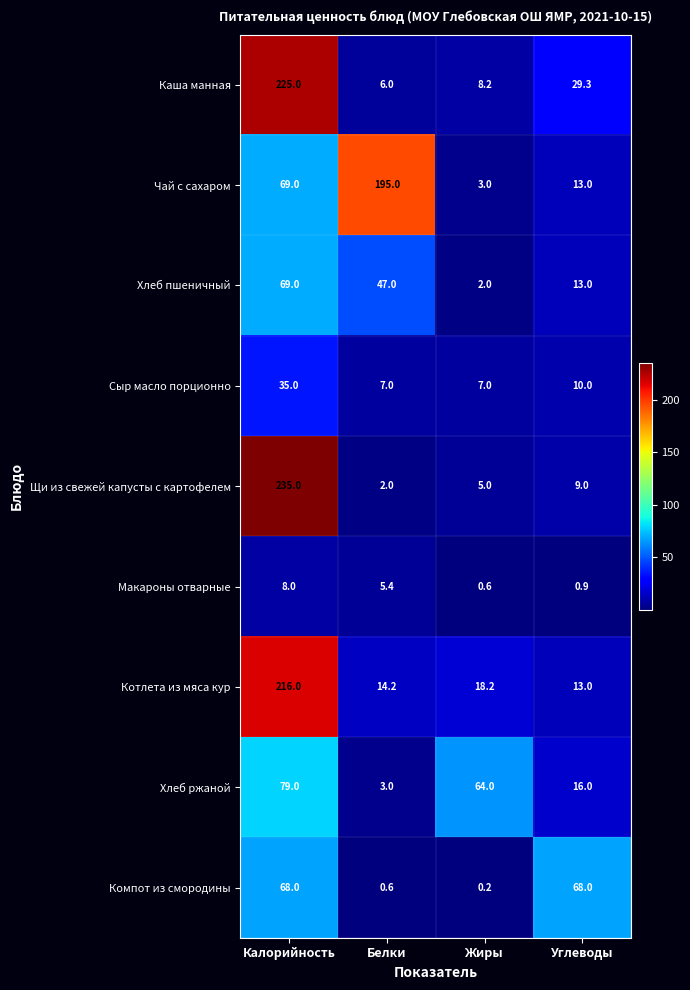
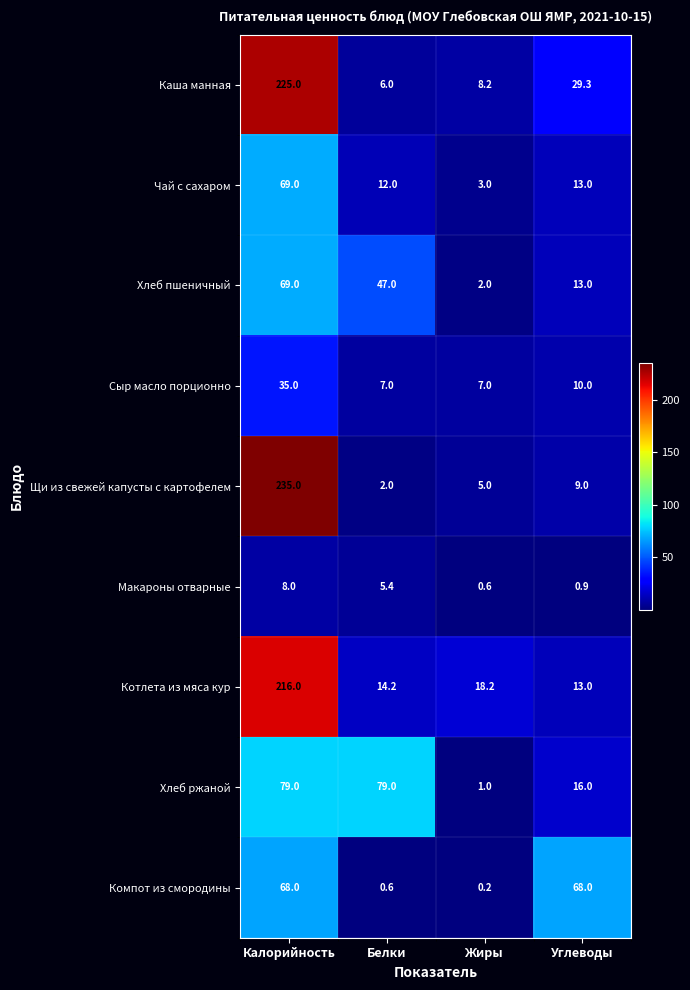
  {
    "Каша манная": {
      "Калорийность": 225.0,
      "Белки": 6.0,
      "Жиры": 8.2,
      "Углеводы": 29.3
    },
    "Чай с сахаром": {
      "Калорийность": 69.0,
-     "Белки": 195.0,
+     "Белки": 12.0,
      "Жиры": 3.0,
      "Углеводы": 13.0
    },
    "Хлеб пшеничный": {
      "Калорийность": 69.0,
      "Белки": 47.0,
      "Жиры": 2.0,
      "Углеводы": 13.0
    },
    "Сыр масло порционно": {
      "Калорийность": 35.0,
      "Белки": 7.0,
      "Жиры": 7.0,
      "Углеводы": 10.0
    },
    "Щи из свежей капусты с картофелем": {
      "Калорийность": 235.0,
      "Белки": 2.0,
      "Жиры": 5.0,
      "Углеводы": 9.0
    },
    "Макароны отварные": {
      "Калорийность": 8.0,
      "Белки": 5.4,
      "Жиры": 0.6,
      "Углеводы": 0.9
    },
    "Котлета из мяса кур": {
      "Калорийность": 216.0,
      "Белки": 14.2,
      "Жиры": 18.2,
      "Углеводы": 13.0
    },
    "Хлеб ржаной": {
      "Калорийность": 79.0,
-     "Белки": 3.0,
-     "Жиры": 64.0,
+     "Белки": 79.0,
+     "Жиры": 1.0,
      "Углеводы": 16.0
    },
    "Компот из смородины": {
      "Калорийность": 68.0,
      "Белки": 0.6,
      "Жиры": 0.2,
      "Углеводы": 68.0
    }
  }
